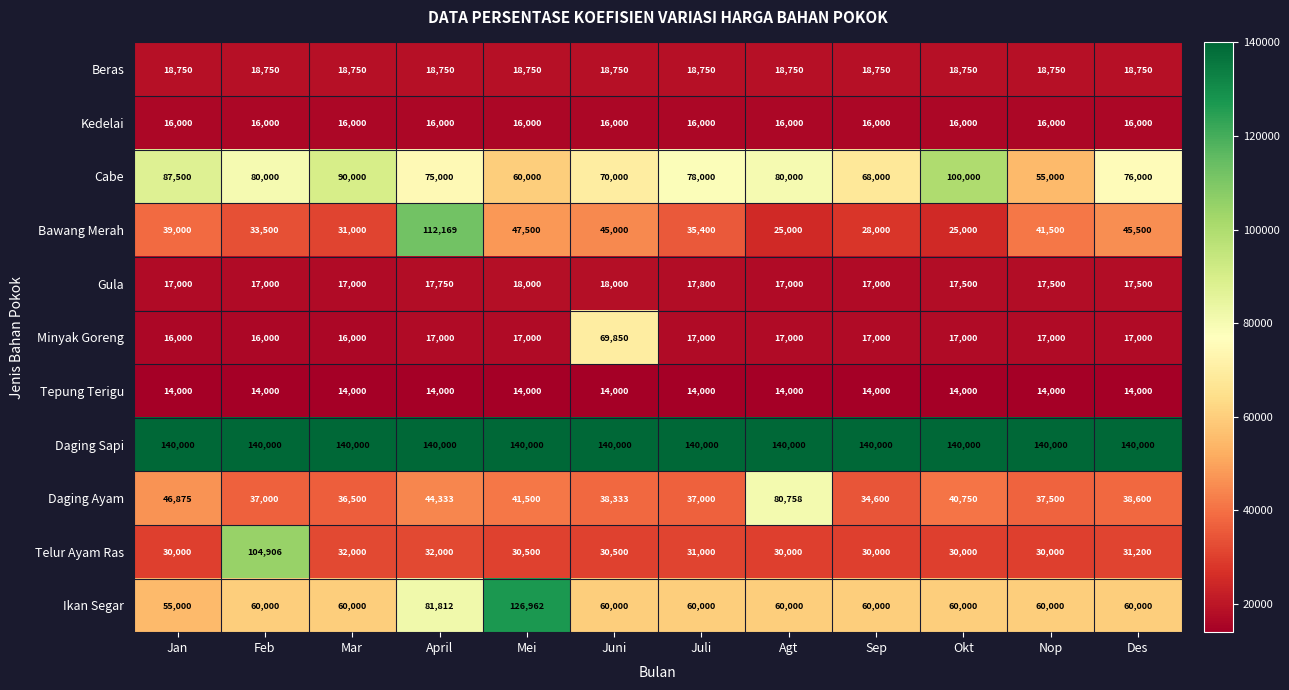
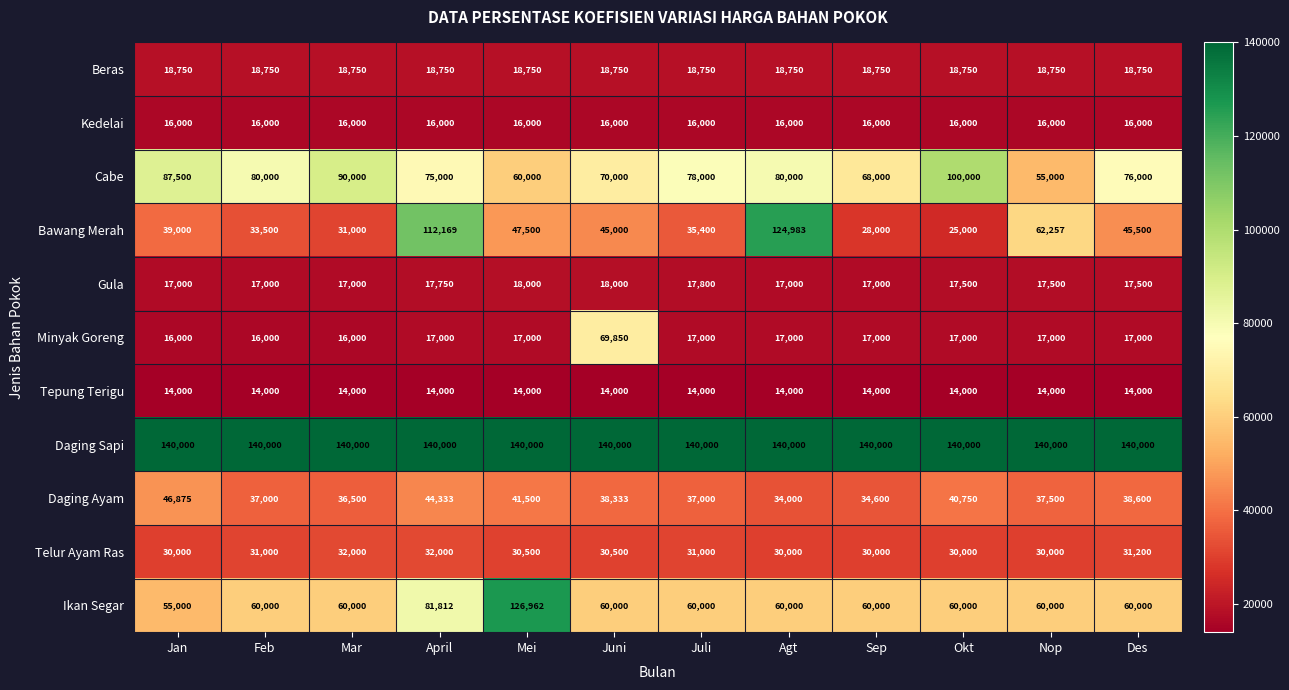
  {
    "Beras": {
      "Jan": "18,750",
      "Feb": "18,750",
      "Mar": "18,750",
      "April": "18,750",
      "Mei": "18,750",
      "Juni": "18,750",
      "Juli": "18,750",
      "Agt": "18,750",
      "Sep": "18,750",
      "Okt": "18,750",
      "Nop": "18,750",
      "Des": "18,750"
    },
    "Kedelai": {
      "Jan": "16,000",
      "Feb": "16,000",
      "Mar": "16,000",
      "April": "16,000",
      "Mei": "16,000",
      "Juni": "16,000",
      "Juli": "16,000",
      "Agt": "16,000",
      "Sep": "16,000",
      "Okt": "16,000",
      "Nop": "16,000",
      "Des": "16,000"
    },
    "Cabe": {
      "Jan": "87,500",
      "Feb": "80,000",
      "Mar": "90,000",
      "April": "75,000",
      "Mei": "60,000",
      "Juni": "70,000",
      "Juli": "78,000",
      "Agt": "80,000",
      "Sep": "68,000",
      "Okt": "100,000",
      "Nop": "55,000",
      "Des": "76,000"
    },
    "Bawang Merah": {
      "Jan": "39,000",
      "Feb": "33,500",
      "Mar": "31,000",
      "April": "112,169",
      "Mei": "47,500",
      "Juni": "45,000",
      "Juli": "35,400",
-     "Agt": "25,000",
+     "Agt": "124,983",
      "Sep": "28,000",
      "Okt": "25,000",
-     "Nop": "41,500",
+     "Nop": "62,257",
      "Des": "45,500"
    },
    "Gula": {
      "Jan": "17,000",
      "Feb": "17,000",
      "Mar": "17,000",
      "April": "17,750",
      "Mei": "18,000",
      "Juni": "18,000",
      "Juli": "17,800",
      "Agt": "17,000",
      "Sep": "17,000",
      "Okt": "17,500",
      "Nop": "17,500",
      "Des": "17,500"
    },
    "Minyak Goreng": {
      "Jan": "16,000",
      "Feb": "16,000",
      "Mar": "16,000",
      "April": "17,000",
      "Mei": "17,000",
      "Juni": "69,850",
      "Juli": "17,000",
      "Agt": "17,000",
      "Sep": "17,000",
      "Okt": "17,000",
      "Nop": "17,000",
      "Des": "17,000"
    },
    "Tepung Terigu": {
      "Jan": "14,000",
      "Feb": "14,000",
      "Mar": "14,000",
      "April": "14,000",
      "Mei": "14,000",
      "Juni": "14,000",
      "Juli": "14,000",
      "Agt": "14,000",
      "Sep": "14,000",
      "Okt": "14,000",
      "Nop": "14,000",
      "Des": "14,000"
    },
    "Daging Sapi": {
      "Jan": "140,000",
      "Feb": "140,000",
      "Mar": "140,000",
      "April": "140,000",
      "Mei": "140,000",
      "Juni": "140,000",
      "Juli": "140,000",
      "Agt": "140,000",
      "Sep": "140,000",
      "Okt": "140,000",
      "Nop": "140,000",
      "Des": "140,000"
    },
    "Daging Ayam": {
      "Jan": "46,875",
      "Feb": "37,000",
      "Mar": "36,500",
      "April": "44,333",
      "Mei": "41,500",
      "Juni": "38,333",
      "Juli": "37,000",
-     "Agt": "80,758",
+     "Agt": "34,000",
      "Sep": "34,600",
      "Okt": "40,750",
      "Nop": "37,500",
      "Des": "38,600"
    },
    "Telur Ayam Ras": {
      "Jan": "30,000",
-     "Feb": "104,906",
+     "Feb": "31,000",
      "Mar": "32,000",
      "April": "32,000",
      "Mei": "30,500",
      "Juni": "30,500",
      "Juli": "31,000",
      "Agt": "30,000",
      "Sep": "30,000",
      "Okt": "30,000",
      "Nop": "30,000",
      "Des": "31,200"
    },
    "Ikan Segar": {
      "Jan": "55,000",
      "Feb": "60,000",
      "Mar": "60,000",
      "April": "81,812",
      "Mei": "126,962",
      "Juni": "60,000",
      "Juli": "60,000",
      "Agt": "60,000",
      "Sep": "60,000",
      "Okt": "60,000",
      "Nop": "60,000",
      "Des": "60,000"
    }
  }
